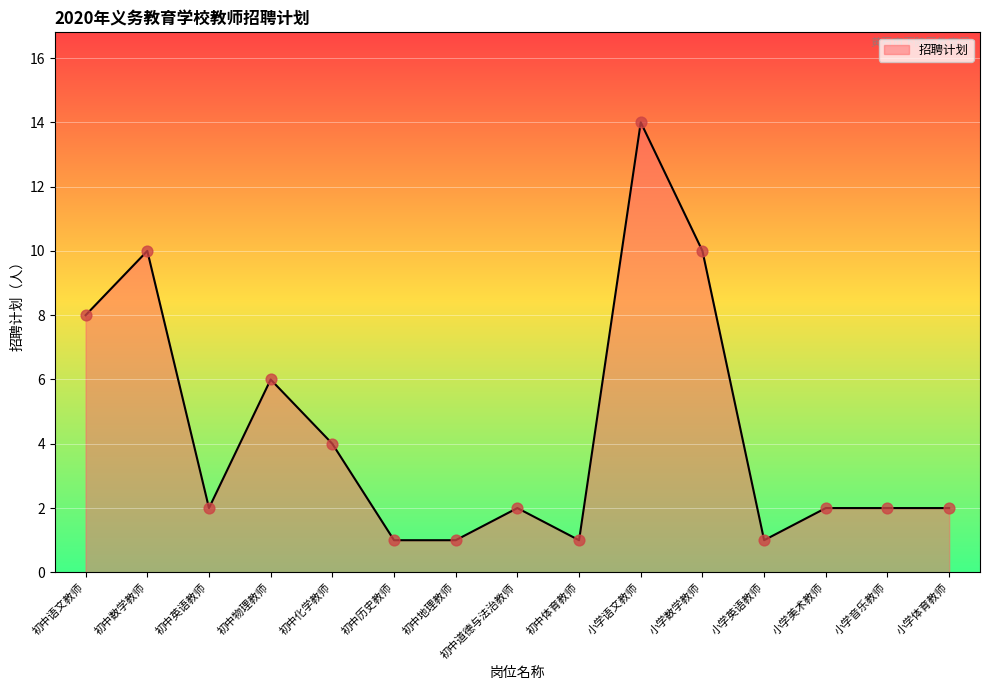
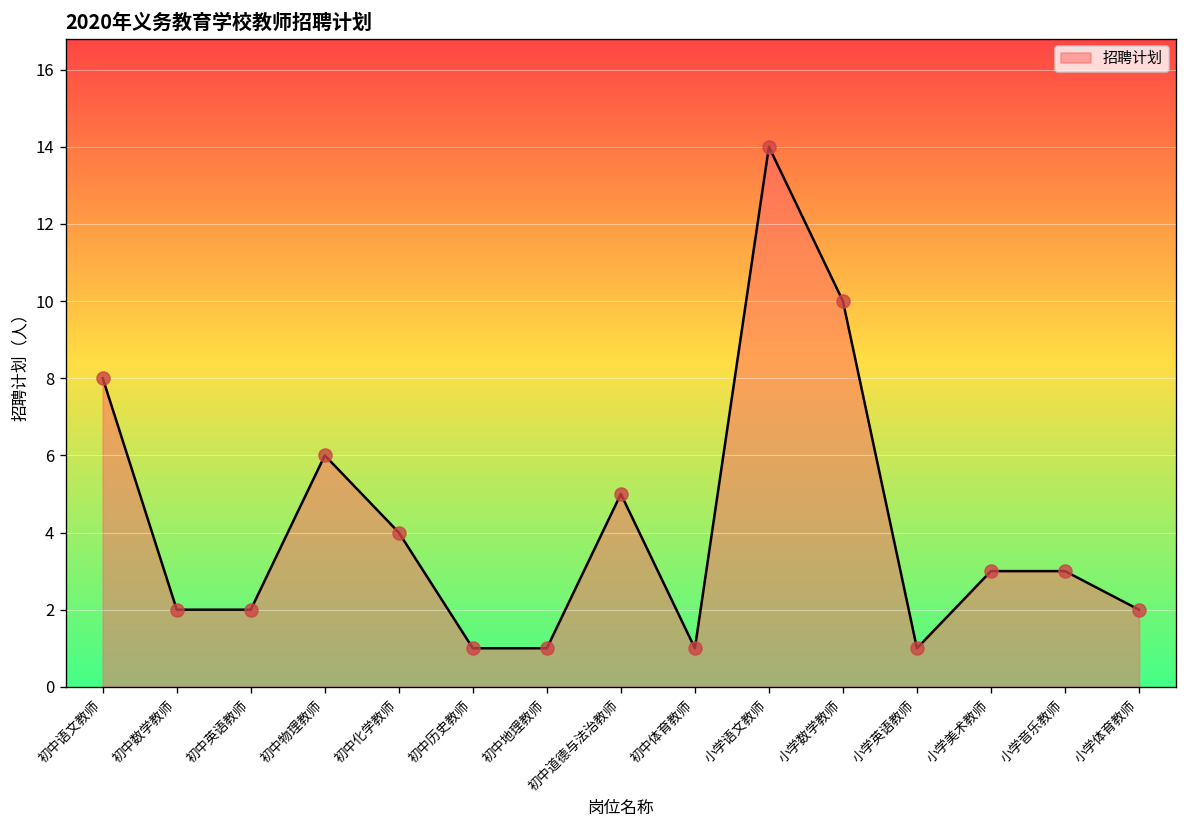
  {
    "初中语文教师": 8,
-   "初中数学教师": 10,
+   "初中数学教师": 2,
    "初中英语教师": 2,
    "初中物理教师": 6,
    "初中化学教师": 4,
    "初中历史教师": 1,
    "初中地理教师": 1,
-   "初中道德与法治教师": 2,
+   "初中道德与法治教师": 5,
    "初中体育教师": 1,
    "小学语文教师": 14,
    "小学数学教师": 10,
    "小学英语教师": 1,
-   "小学美术教师": 2,
-   "小学音乐教师": 2,
+   "小学美术教师": 3,
+   "小学音乐教师": 3,
    "小学体育教师": 2
  }
